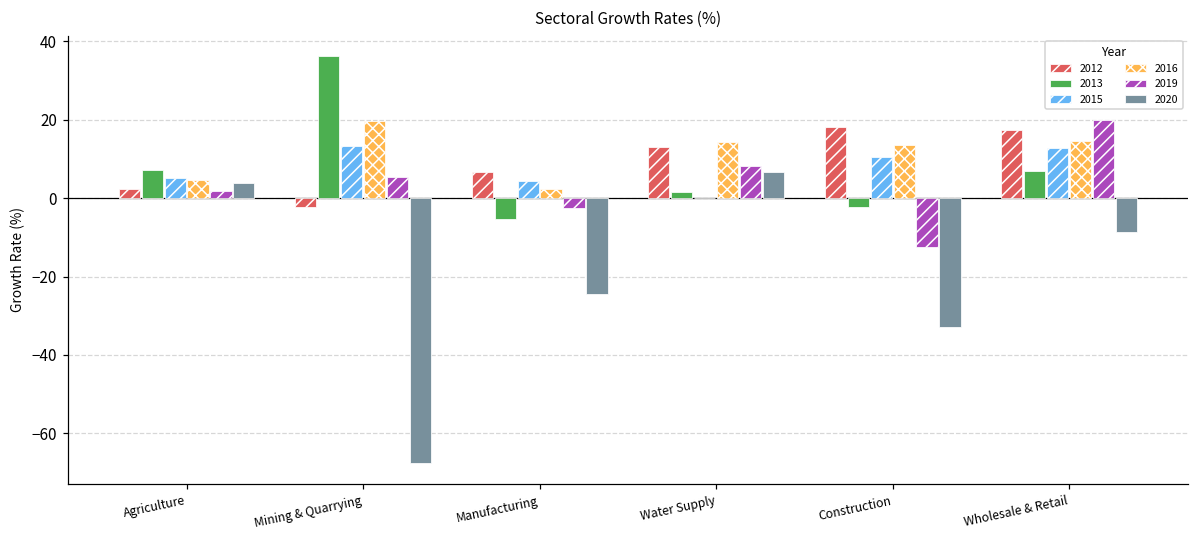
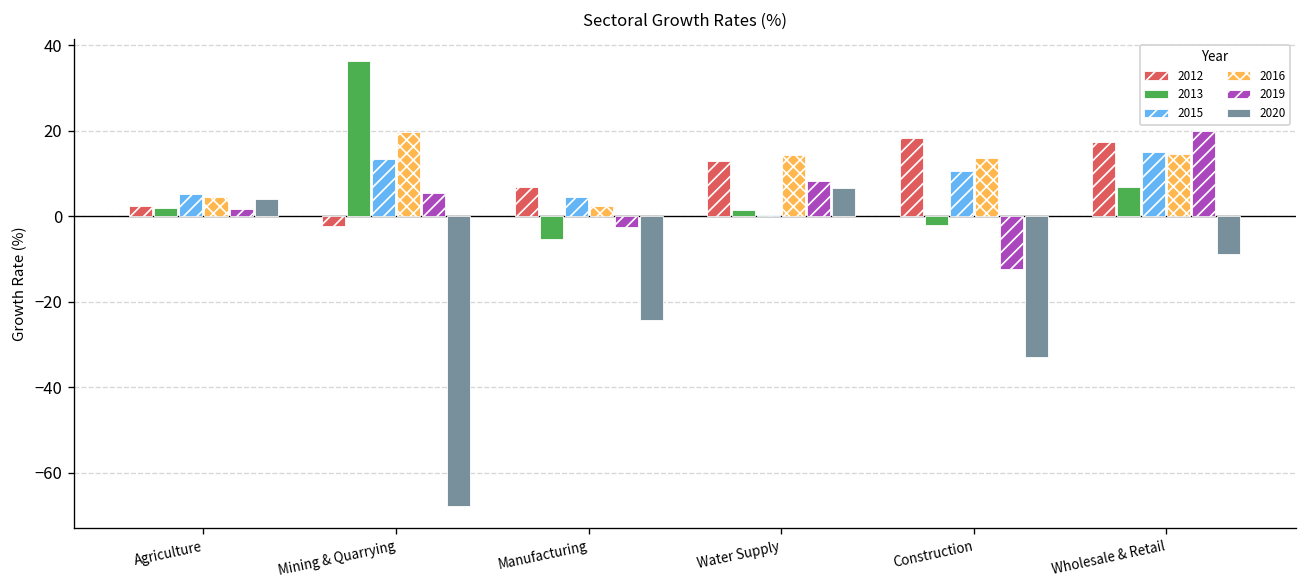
  {
    "2012": {
      "Agriculture": 2,
      "Mining & Quarrying": -2,
      "Manufacturing": 7,
      "Water Supply": 13,
      "Construction": 18,
      "Wholesale & Retail": 17
    },
    "2013": {
-     "Agriculture": 7,
+     "Agriculture": 2,
      "Mining & Quarrying": 36,
      "Manufacturing": -5,
      "Water Supply": 1,
      "Construction": -2,
      "Wholesale & Retail": 7
    },
    "2015": {
      "Agriculture": 5,
      "Mining & Quarrying": 13,
      "Manufacturing": 4,
      "Construction": 11,
-     "Wholesale & Retail": 13
+     "Wholesale & Retail": 15
    },
    "2016": {
      "Agriculture": 5,
      "Mining & Quarrying": 20,
      "Manufacturing": 2,
      "Water Supply": 14,
      "Construction": 14,
      "Wholesale & Retail": 15
    },
    "2019": {
      "Agriculture": 2,
      "Mining & Quarrying": 6,
      "Manufacturing": -3,
      "Water Supply": 8,
      "Construction": -12,
      "Wholesale & Retail": 20
    },
    "2020": {
      "Agriculture": 4,
      "Mining & Quarrying": -68,
      "Manufacturing": -24,
      "Water Supply": 7,
      "Construction": -33,
      "Wholesale & Retail": -9
    }
  }
